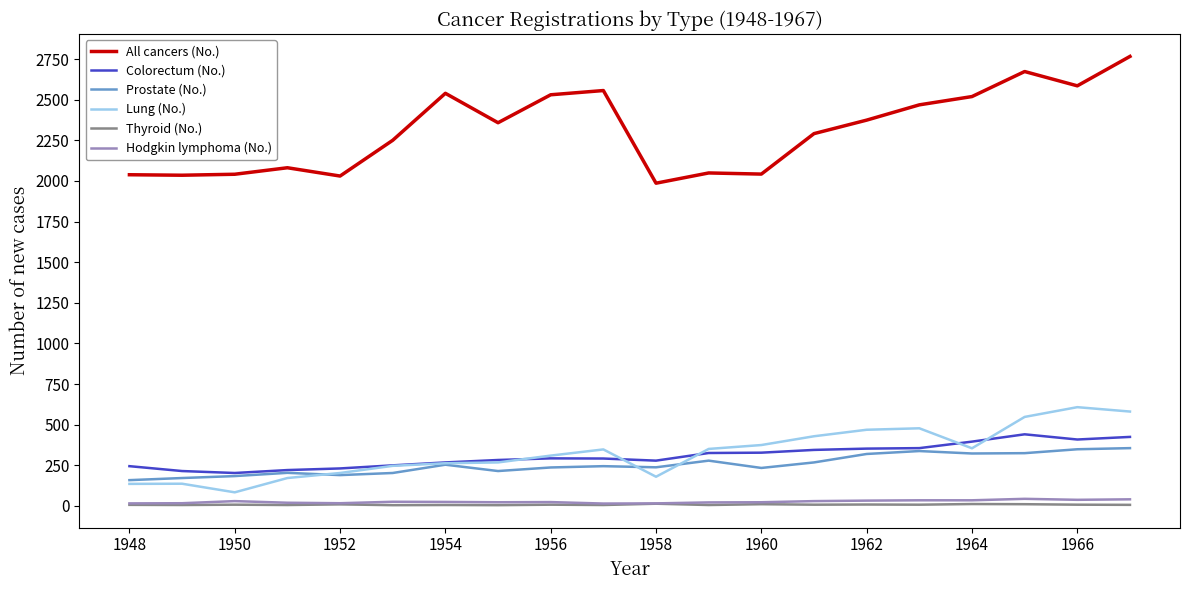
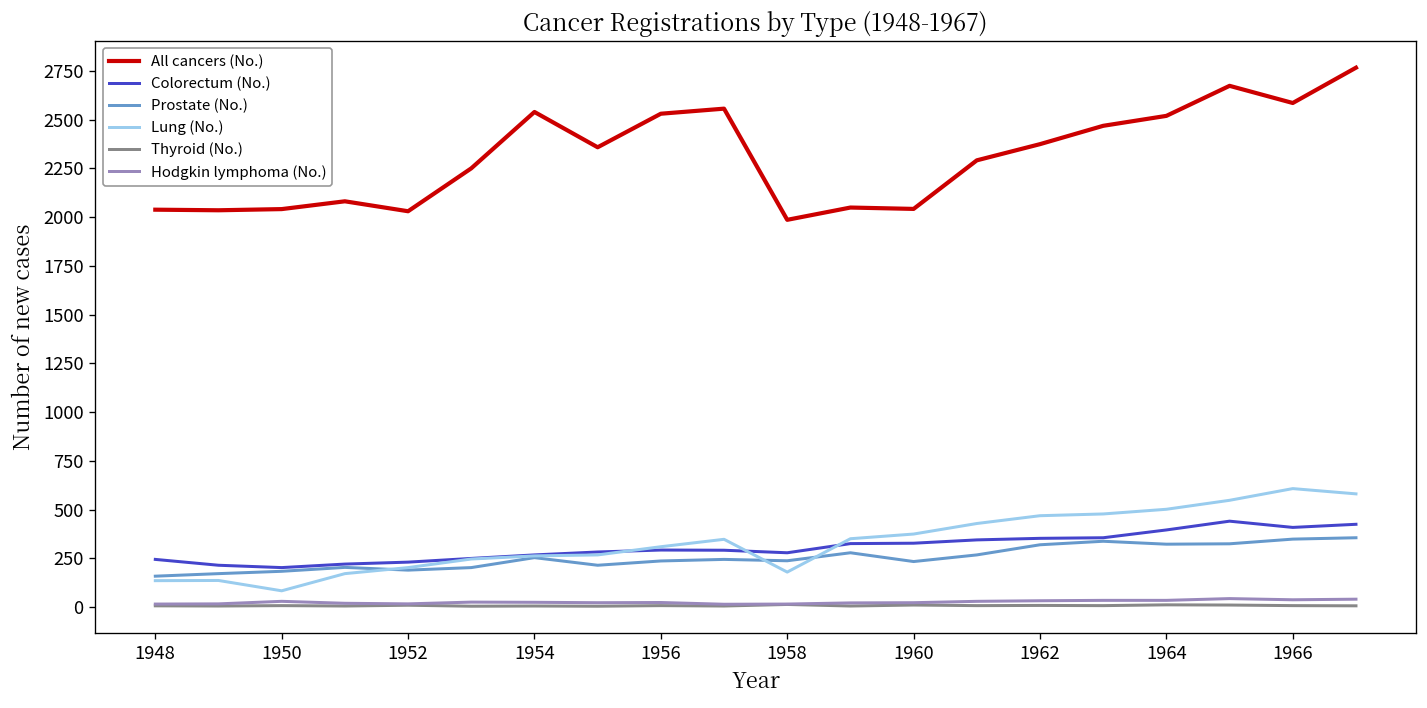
  {
    "All cancers (No.)": {
      "1948": 2040,
      "1950": 2040,
      "1952": 2030,
      "1954": 2540,
      "1956": 2530,
      "1958": 1990,
      "1960": 2040,
      "1962": 2370,
      "1964": 2520,
      "1966": 2590
    },
    "Colorectum (No.)": {
      "1948": 250,
      "1950": 200,
      "1952": 230,
      "1956": 290,
      "1958": 280,
      "1960": 330,
      "1962": 350,
      "1964": 400,
      "1966": 410
    },
    "Lung (No.)": {
      "1948": 140,
      "1950": 80,
      "1956": 310,
      "1958": 180,
      "1960": 380,
      "1962": 470,
-     "1964": 360,
+     "1964": 500,
      "1966": 610
    }
  }
